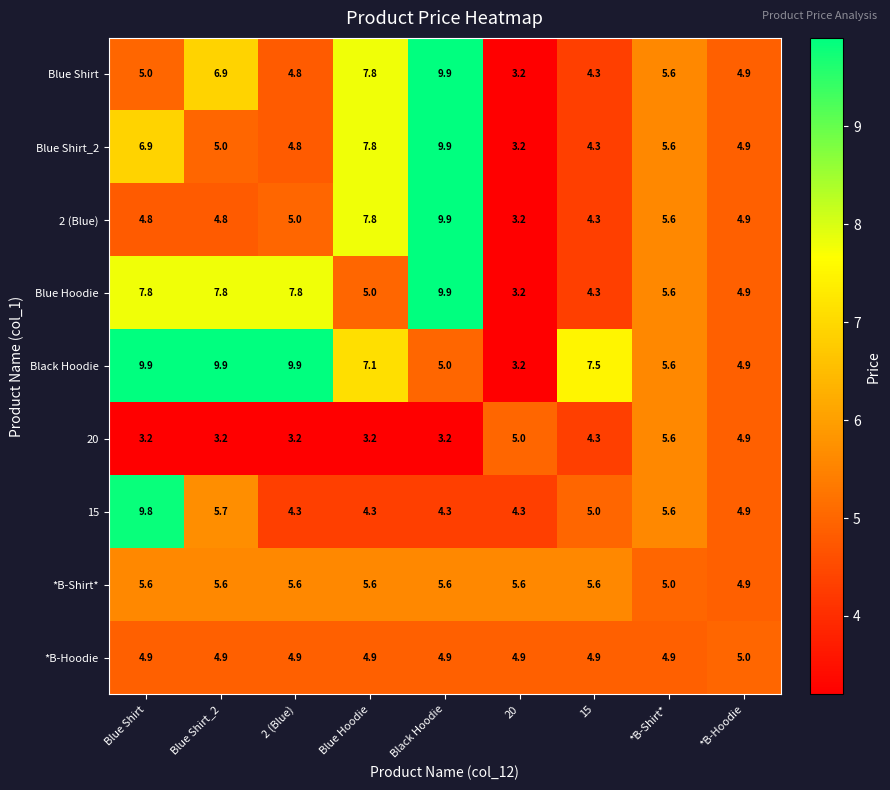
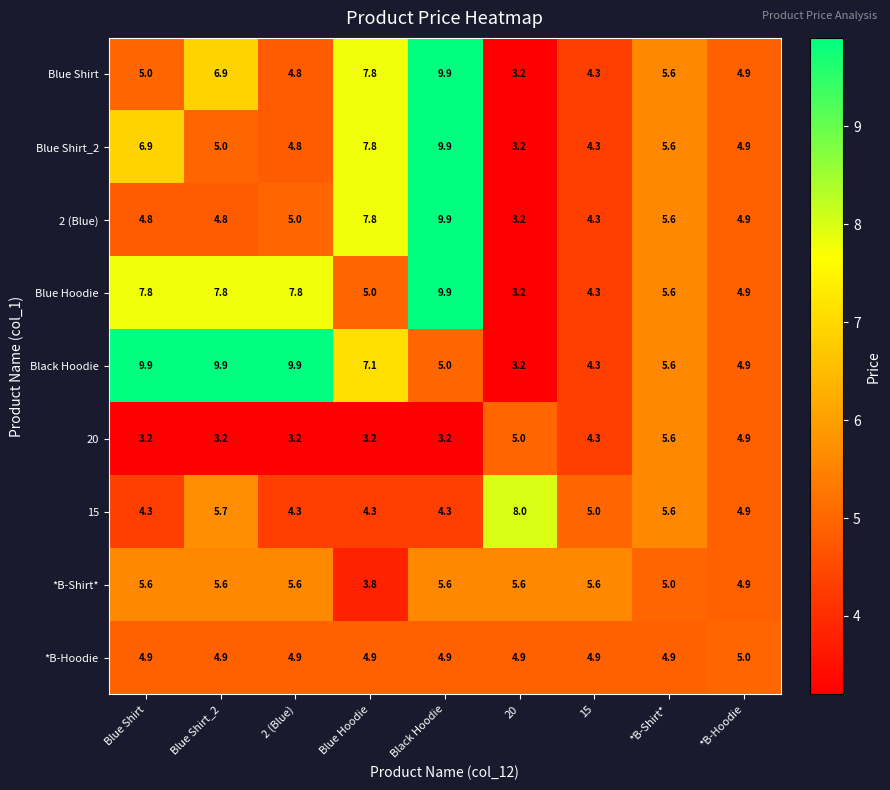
  {
    "Blue Shirt": {
      "Blue Shirt": 5.0,
      "Blue Shirt_2": 6.9,
      "2 (Blue)": 4.8,
      "Blue Hoodie": 7.8,
      "Black Hoodie": 9.9,
      "20": 3.2,
      "15": 4.3,
      "*B-Shirt*": 5.6,
      "*B-Hoodie": 4.9
    },
    "Blue Shirt_2": {
      "Blue Shirt": 6.9,
      "Blue Shirt_2": 5.0,
      "2 (Blue)": 4.8,
      "Blue Hoodie": 7.8,
      "Black Hoodie": 9.9,
      "20": 3.2,
      "15": 4.3,
      "*B-Shirt*": 5.6,
      "*B-Hoodie": 4.9
    },
    "2 (Blue)": {
      "Blue Shirt": 4.8,
      "Blue Shirt_2": 4.8,
      "2 (Blue)": 5.0,
      "Blue Hoodie": 7.8,
      "Black Hoodie": 9.9,
      "20": 3.2,
      "15": 4.3,
      "*B-Shirt*": 5.6,
      "*B-Hoodie": 4.9
    },
    "Blue Hoodie": {
      "Blue Shirt": 7.8,
      "Blue Shirt_2": 7.8,
      "2 (Blue)": 7.8,
      "Blue Hoodie": 5.0,
      "Black Hoodie": 9.9,
      "20": 3.2,
      "15": 4.3,
      "*B-Shirt*": 5.6,
      "*B-Hoodie": 4.9
    },
    "Black Hoodie": {
      "Blue Shirt": 9.9,
      "Blue Shirt_2": 9.9,
      "2 (Blue)": 9.9,
      "Blue Hoodie": 7.1,
      "Black Hoodie": 5.0,
      "20": 3.2,
-     "15": 7.5,
+     "15": 4.3,
      "*B-Shirt*": 5.6,
      "*B-Hoodie": 4.9
    },
    "20": {
      "Blue Shirt": 3.2,
      "Blue Shirt_2": 3.2,
      "2 (Blue)": 3.2,
      "Blue Hoodie": 3.2,
      "Black Hoodie": 3.2,
      "20": 5.0,
      "15": 4.3,
      "*B-Shirt*": 5.6,
      "*B-Hoodie": 4.9
    },
    "15": {
-     "Blue Shirt": 9.8,
+     "Blue Shirt": 4.3,
      "Blue Shirt_2": 5.7,
      "2 (Blue)": 4.3,
      "Blue Hoodie": 4.3,
      "Black Hoodie": 4.3,
-     "20": 4.3,
+     "20": 8.0,
      "15": 5.0,
      "*B-Shirt*": 5.6,
      "*B-Hoodie": 4.9
    },
    "*B-Shirt*": {
      "Blue Shirt": 5.6,
      "Blue Shirt_2": 5.6,
      "2 (Blue)": 5.6,
-     "Blue Hoodie": 5.6,
+     "Blue Hoodie": 3.8,
      "Black Hoodie": 5.6,
      "20": 5.6,
      "15": 5.6,
      "*B-Shirt*": 5.0,
      "*B-Hoodie": 4.9
    },
    "*B-Hoodie": {
      "Blue Shirt": 4.9,
      "Blue Shirt_2": 4.9,
      "2 (Blue)": 4.9,
      "Blue Hoodie": 4.9,
      "Black Hoodie": 4.9,
      "20": 4.9,
      "15": 4.9,
      "*B-Shirt*": 4.9,
      "*B-Hoodie": 5.0
    }
  }
